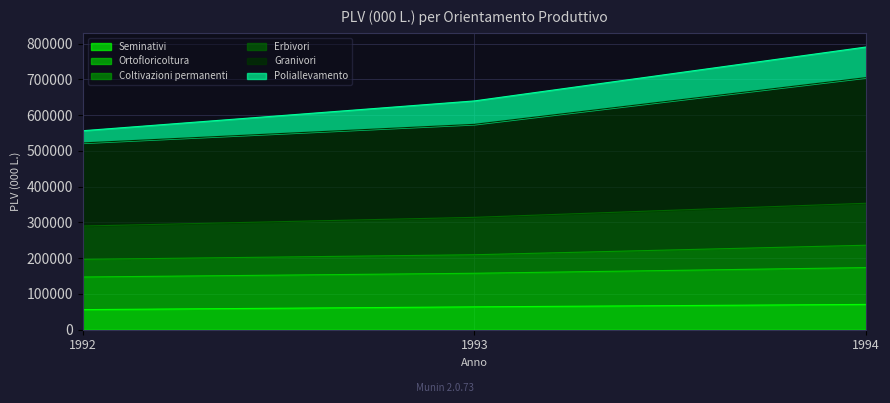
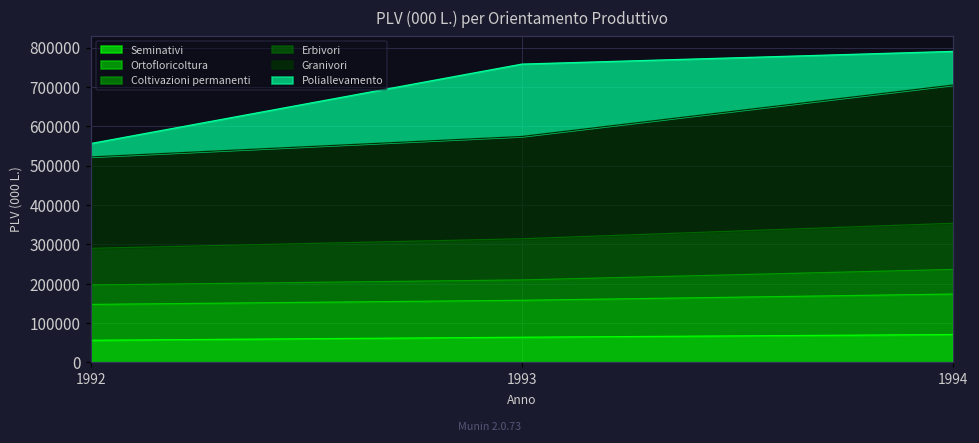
  {
    "Poliallevamento": {
      "1992": 30000,
-     "1993": 70000,
+     "1993": 180000,
      "1994": 90000
    }
  }
